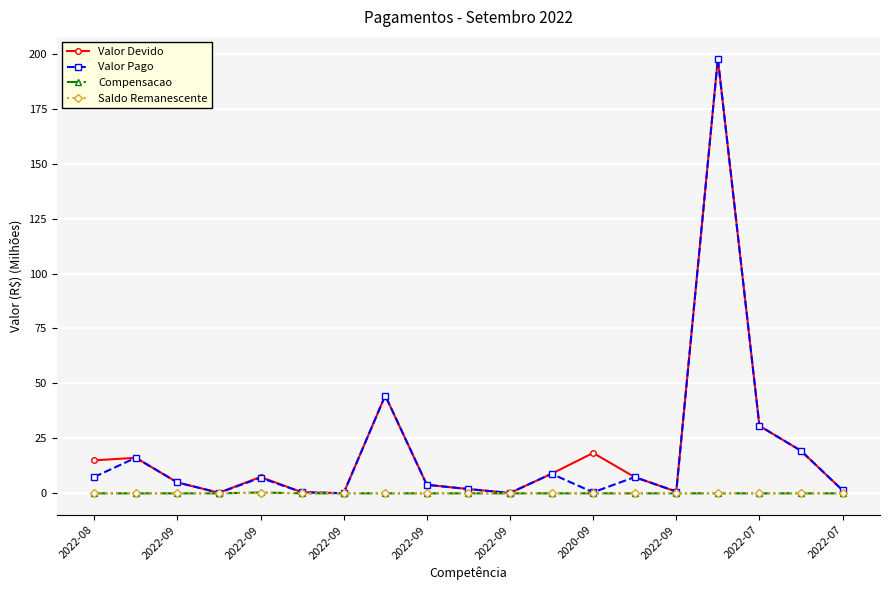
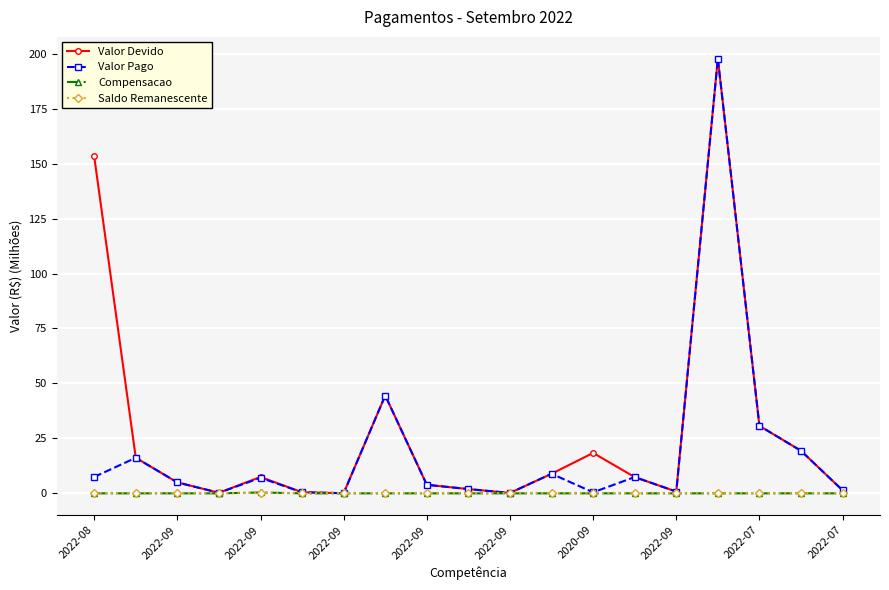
  {
    "Valor Devido": {
-     "2022-08": 15,
+     "2022-08": 153,
      "2020-09": 18
    },
    "Valor Pago": {
      "2022-08": 7
    }
  }
